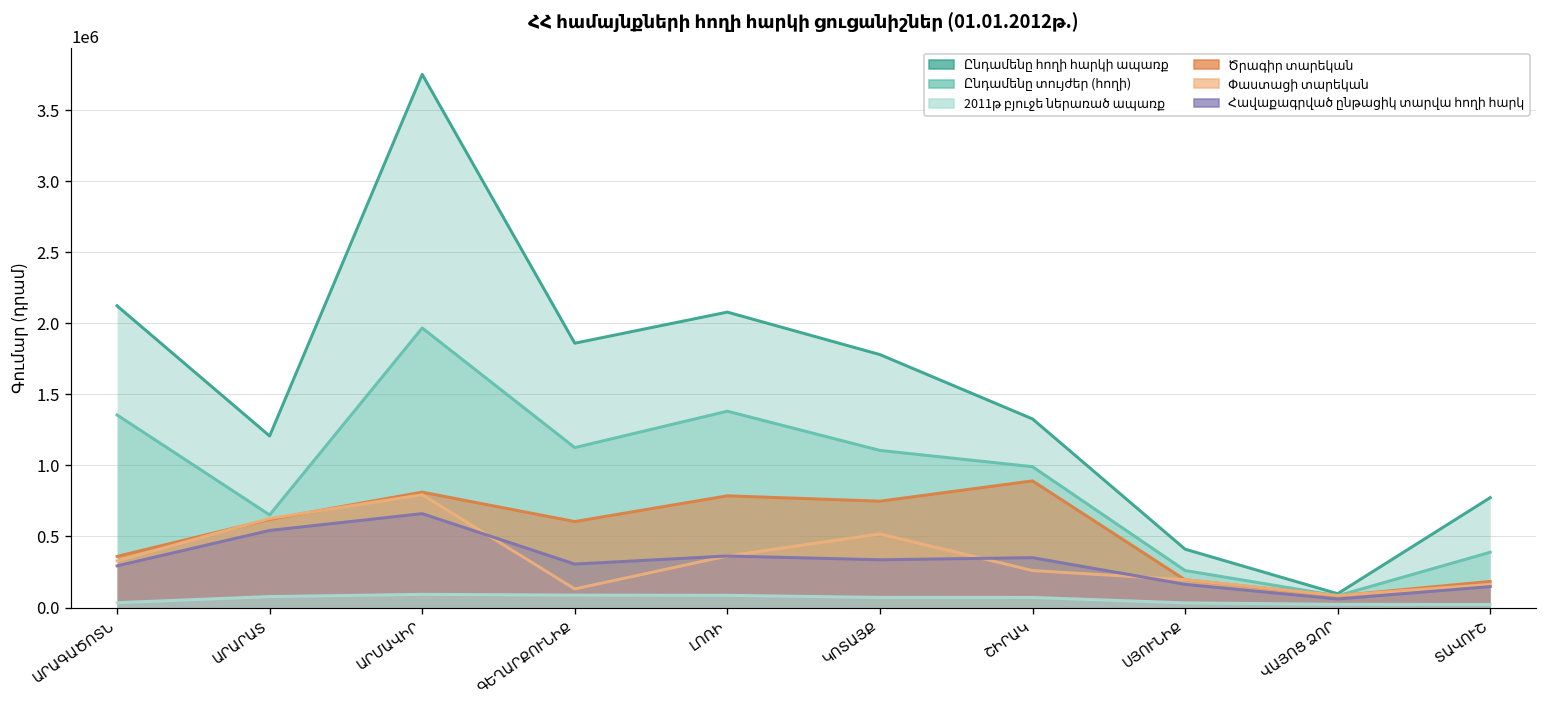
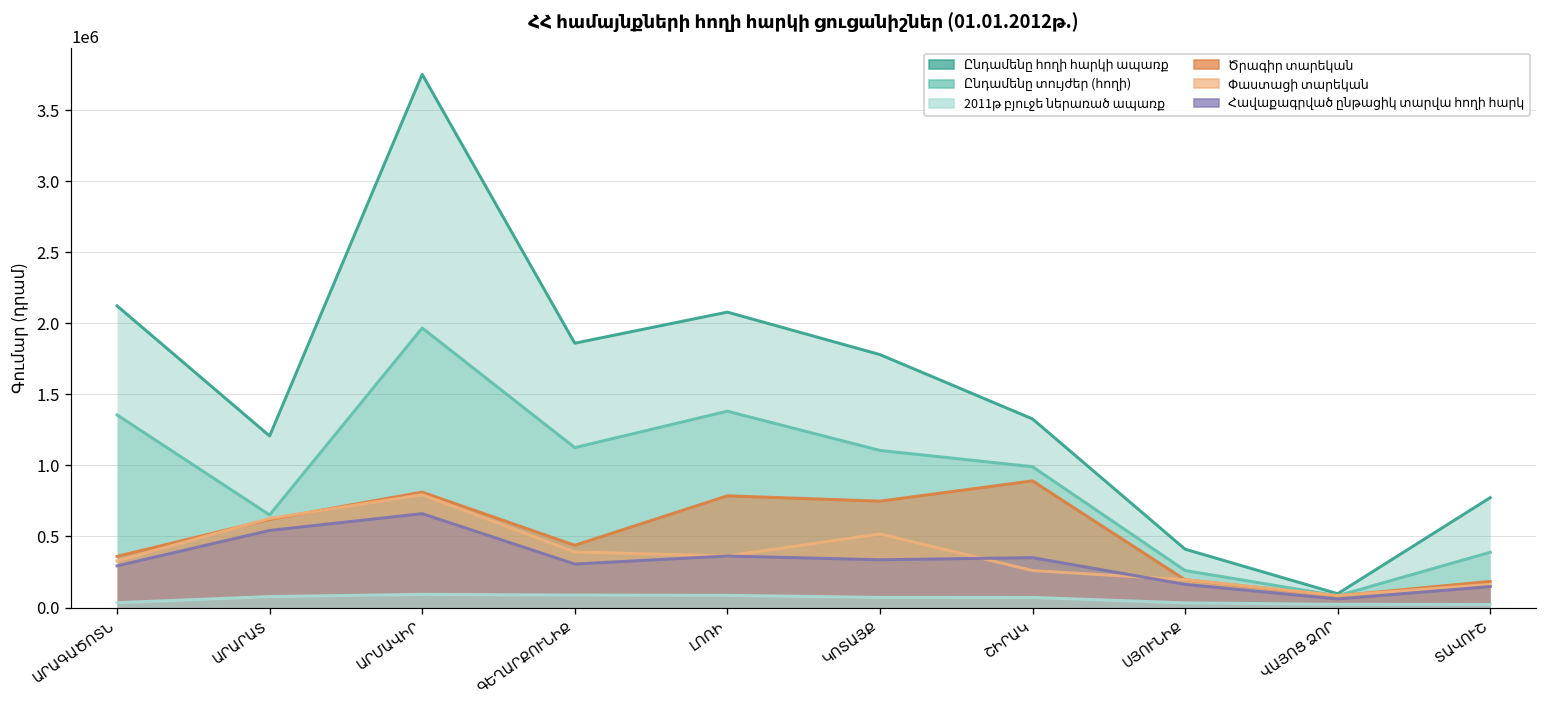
  {
    "Ծրագիր տարեկան": {
      "ԱՐԱԳԱԾՈՏՆ": 360000,
-     "ԳԵՂԱՐՔՈՒՆԻՔ": 600000,
+     "ԳԵՂԱՐՔՈՒՆԻՔ": 440000,
      "ԼՈՌԻ": 790000,
      "ԿՈՏԱՅՔ": 750000,
      "ՇԻՐԱԿ": 890000
    },
    "Փաստացի տարեկան": {
      "ԱՐԱԳԱԾՈՏՆ": 330000,
-     "ԳԵՂԱՐՔՈՒՆԻՔ": 130000,
+     "ԳԵՂԱՐՔՈՒՆԻՔ": 390000,
      "ԿՈՏԱՅՔ": 520000,
      "ՇԻՐԱԿ": 260000
    }
  }
